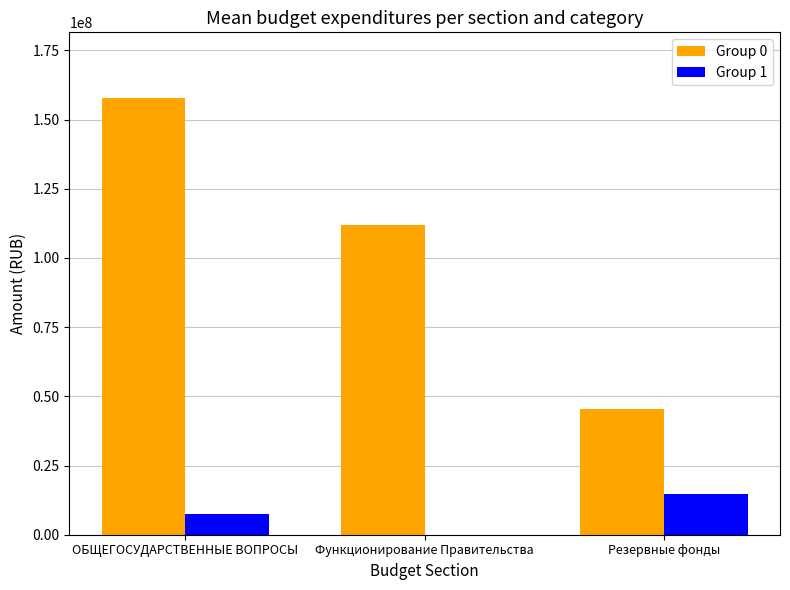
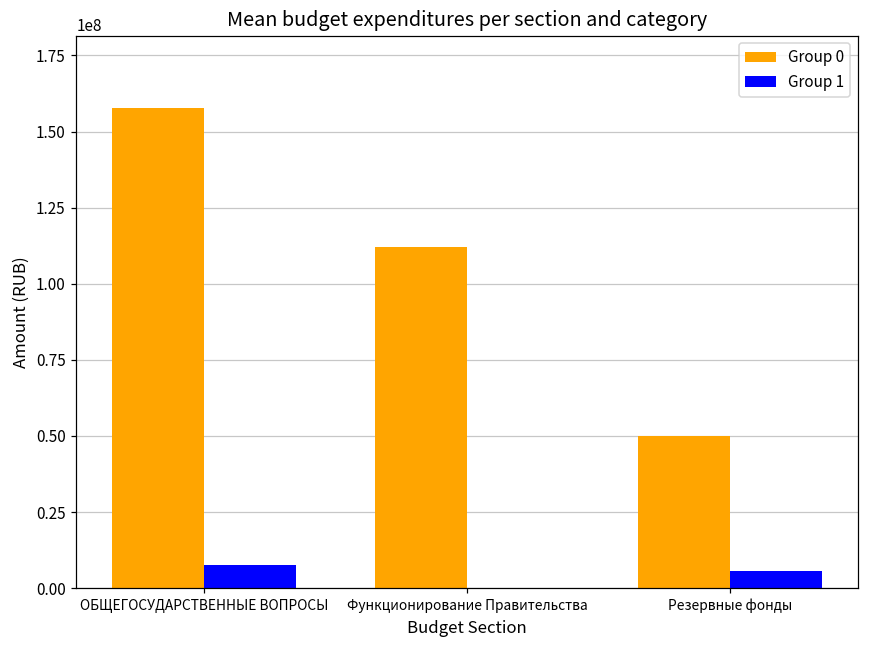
  {
    "Group 0": {
      "ОБЩЕГОСУДАРСТВЕННЫЕ ВОПРОСЫ": 158000000,
      "Функционирование Правительства": 112000000,
-     "Резервные фонды": 46000000
+     "Резервные фонды": 50000000
    },
    "Group 1": {
      "ОБЩЕГОСУДАРСТВЕННЫЕ ВОПРОСЫ": 7000000,
-     "Резервные фонды": 15000000
+     "Резервные фонды": 6000000
    }
  }
